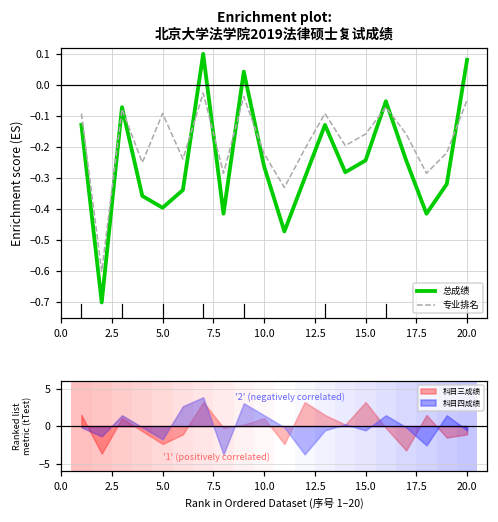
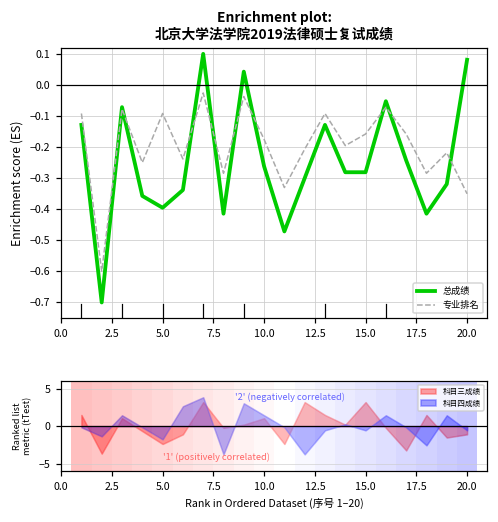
  {
    "Enrichment plot: 北京大学法学院2019法律硕士复试成绩": {
      "总成绩": {
        "5.0": -0.40,
        "10.0": -0.26,
-       "15.0": -0.24,
+       "15.0": -0.28,
        "20.0": 0.08
      },
      "专业排名": {
        "5.0": -0.09,
-       "10.0": -0.22,
+       "10.0": -0.18,
        "15.0": -0.16,
-       "20.0": -0.05
+       "20.0": -0.35
      }
    }
  }
